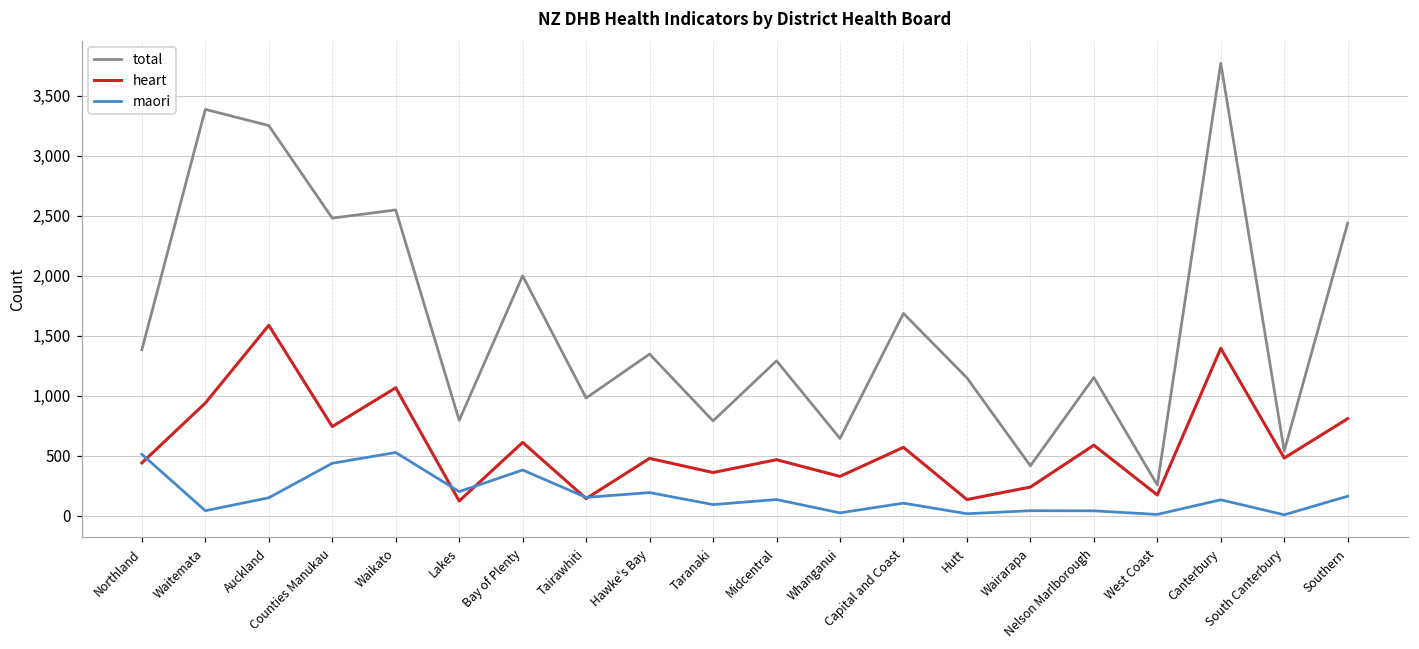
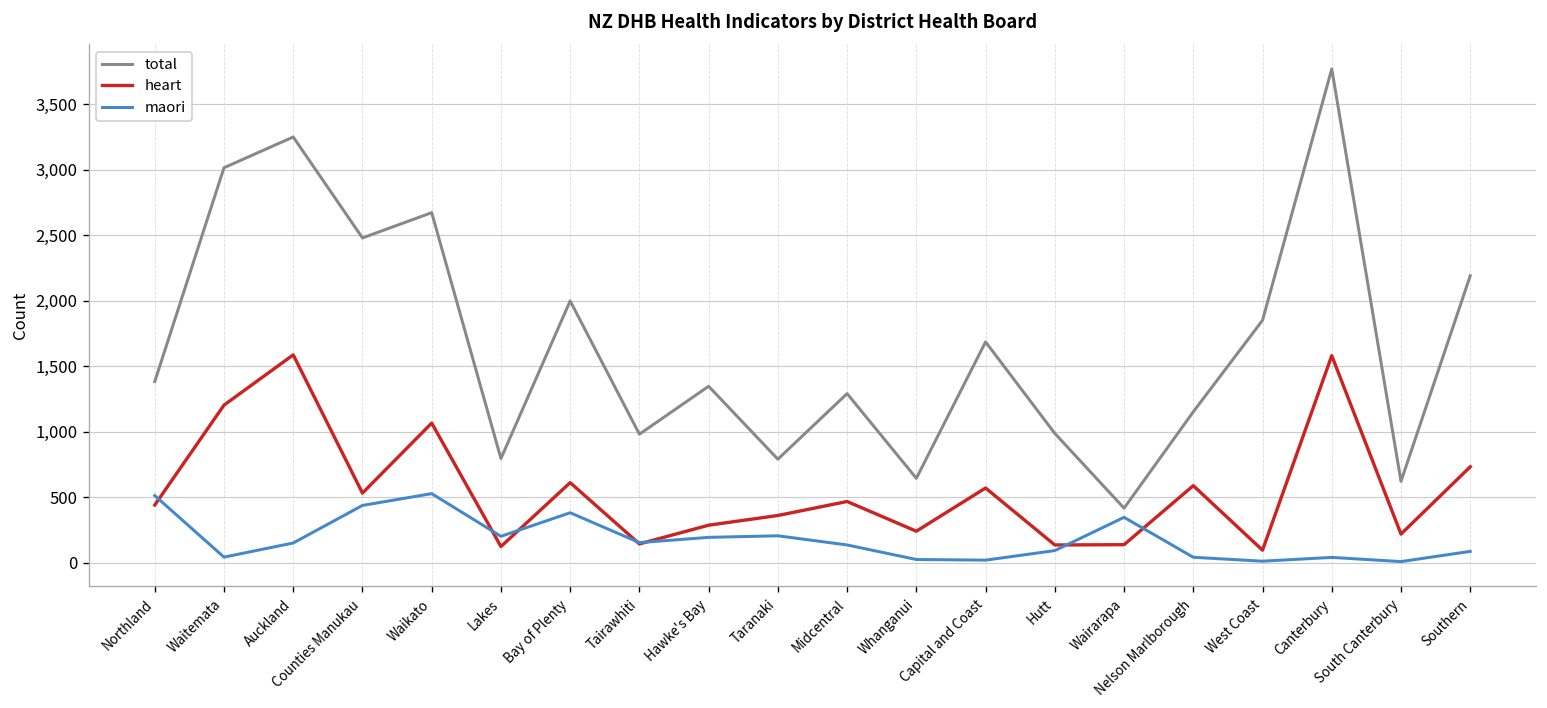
  {
    "total": {
      "Northland": "1,380",
-     "Waitemata": "3,390",
+     "Waitemata": "3,020",
      "Auckland": "3,250",
      "Counties Manukau": "2,480",
-     "Waikato": "2,550",
+     "Waikato": "2,670",
      "Lakes": "800",
      "Bay of Plenty": "2,000",
      "Tairawhiti": "980",
      "Hawke's Bay": "1,350",
      "Taranaki": "790",
      "Midcentral": "1,290",
      "Whanganui": "640",
      "Capital and Coast": "1,690",
-     "Hutt": "1,150",
+     "Hutt": "990",
      "Wairarapa": "420",
      "Nelson Marlborough": "1,150",
-     "West Coast": "260",
+     "West Coast": "1,850",
      "Canterbury": "3,770",
-     "South Canterbury": "540",
-     "Southern": "2,440"
+     "South Canterbury": "620",
+     "Southern": "2,190"
    },
    "heart": {
      "Northland": "440",
-     "Waitemata": "940",
+     "Waitemata": "1,200",
      "Auckland": "1,590",
-     "Counties Manukau": "740",
+     "Counties Manukau": "530",
      "Waikato": "1,070",
      "Lakes": "120",
      "Bay of Plenty": "610",
-     "Hawke's Bay": "480",
+     "Hawke's Bay": "290",
      "Taranaki": "360",
      "Midcentral": "470",
-     "Whanganui": "330",
+     "Whanganui": "240",
      "Capital and Coast": "570",
      "Hutt": "140",
-     "Wairarapa": "240",
+     "Wairarapa": "140",
      "Nelson Marlborough": "590",
-     "West Coast": "170",
-     "Canterbury": "1,400",
-     "South Canterbury": "480",
-     "Southern": "810"
+     "West Coast": "100",
+     "Canterbury": "1,580",
+     "South Canterbury": "220",
+     "Southern": "730"
    },
    "maori": {
      "Northland": "510",
      "Waitemata": "40",
      "Auckland": "150",
      "Counties Manukau": "440",
      "Waikato": "530",
      "Lakes": "200",
      "Bay of Plenty": "380",
      "Hawke's Bay": "190",
-     "Taranaki": "90",
+     "Taranaki": "210",
      "Midcentral": "140",
      "Whanganui": "20",
-     "Capital and Coast": "110",
-     "Hutt": "20",
-     "Wairarapa": "40",
+     "Capital and Coast": "20",
+     "Hutt": "90",
+     "Wairarapa": "350",
      "Nelson Marlborough": "40",
      "West Coast": "10",
-     "Canterbury": "130",
+     "Canterbury": "40",
      "South Canterbury": "10",
-     "Southern": "160"
+     "Southern": "90"
    }
  }
